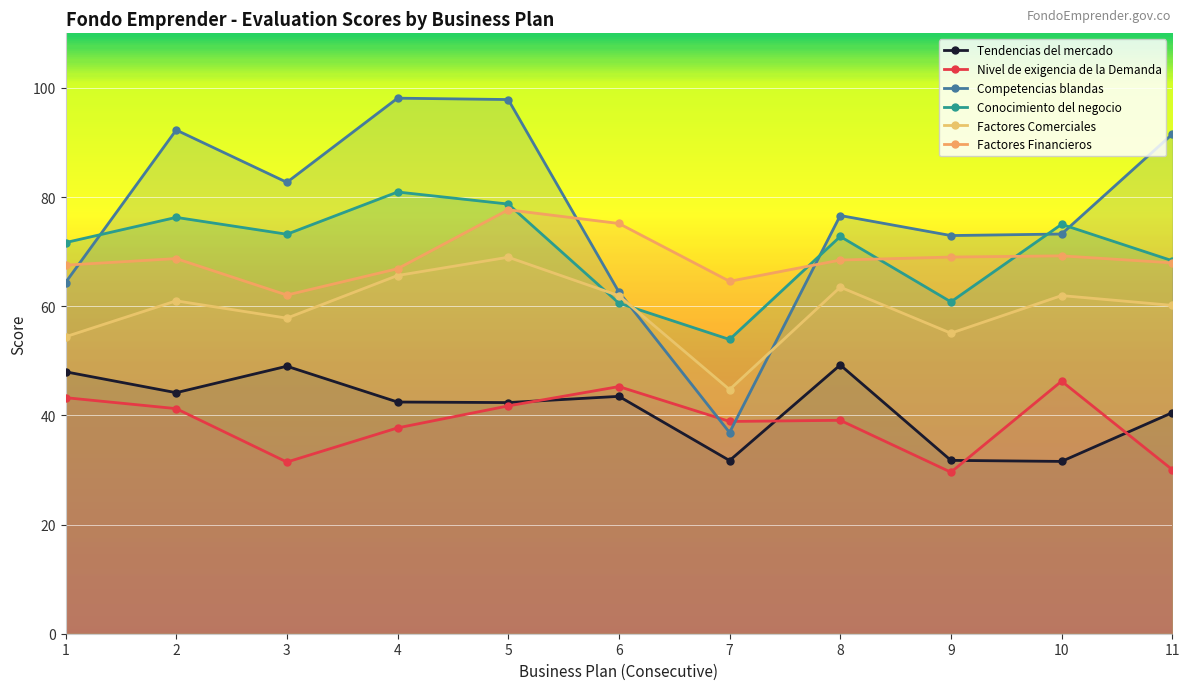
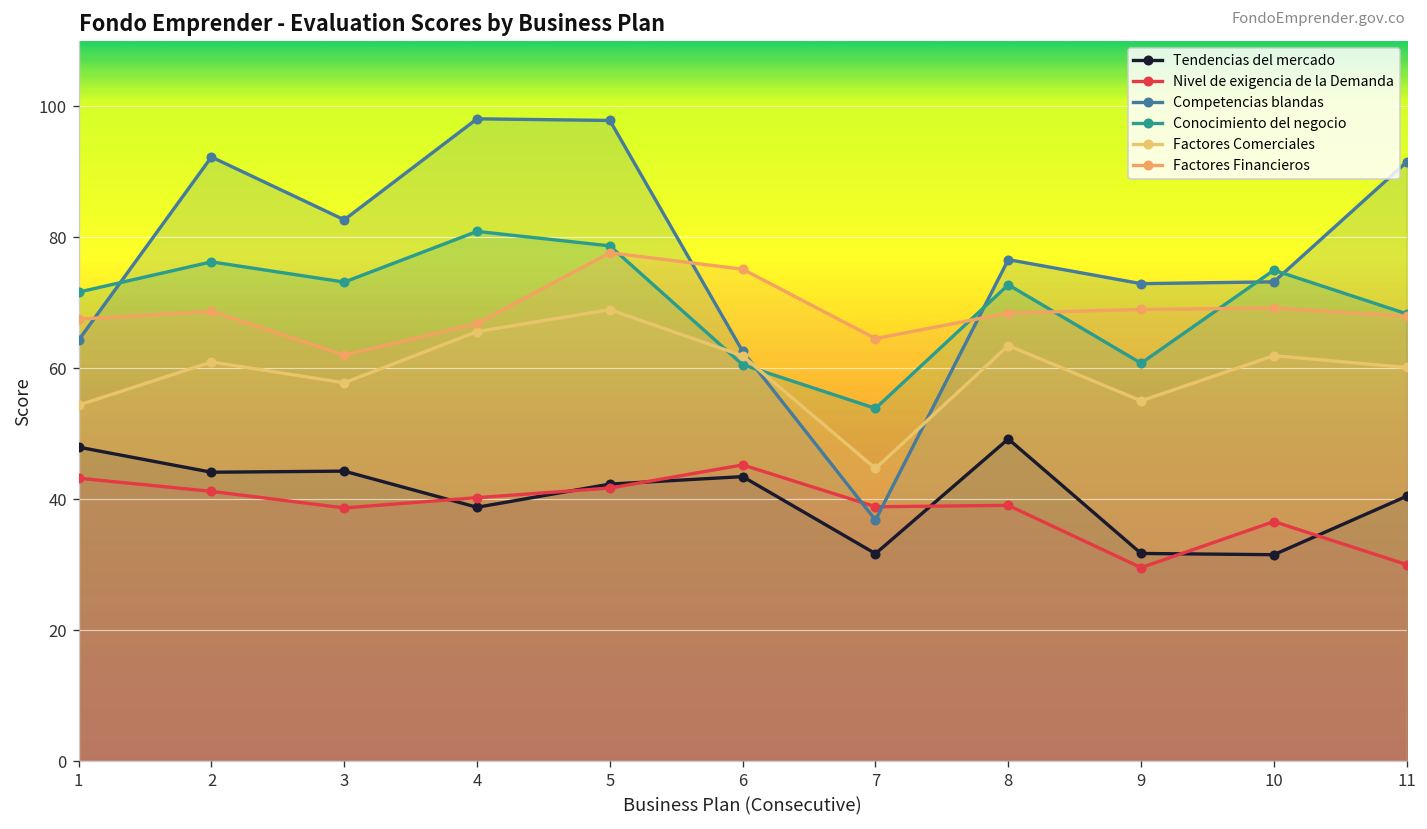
  {
    "Tendencias del mercado": {
      "1": 48,
      "2": 44,
-     "3": 49,
-     "4": 42,
+     "3": 44,
+     "4": 39,
      "5": 42,
      "6": 43,
      "7": 32,
      "8": 49,
      "9": 32,
      "10": 32,
      "11": 41
    },
    "Nivel de exigencia de la Demanda": {
      "1": 43,
      "2": 41,
-     "3": 31,
-     "4": 38,
+     "3": 39,
+     "4": 40,
      "5": 42,
      "6": 45,
      "7": 39,
      "8": 39,
      "9": 30,
-     "10": 46,
+     "10": 37,
      "11": 30
    }
  }
